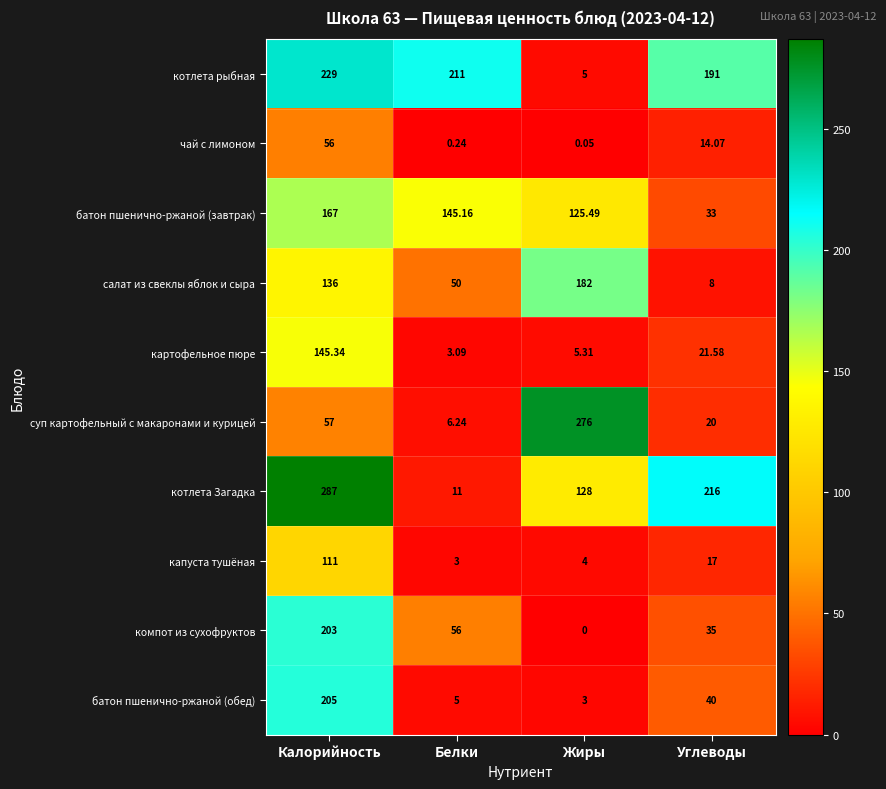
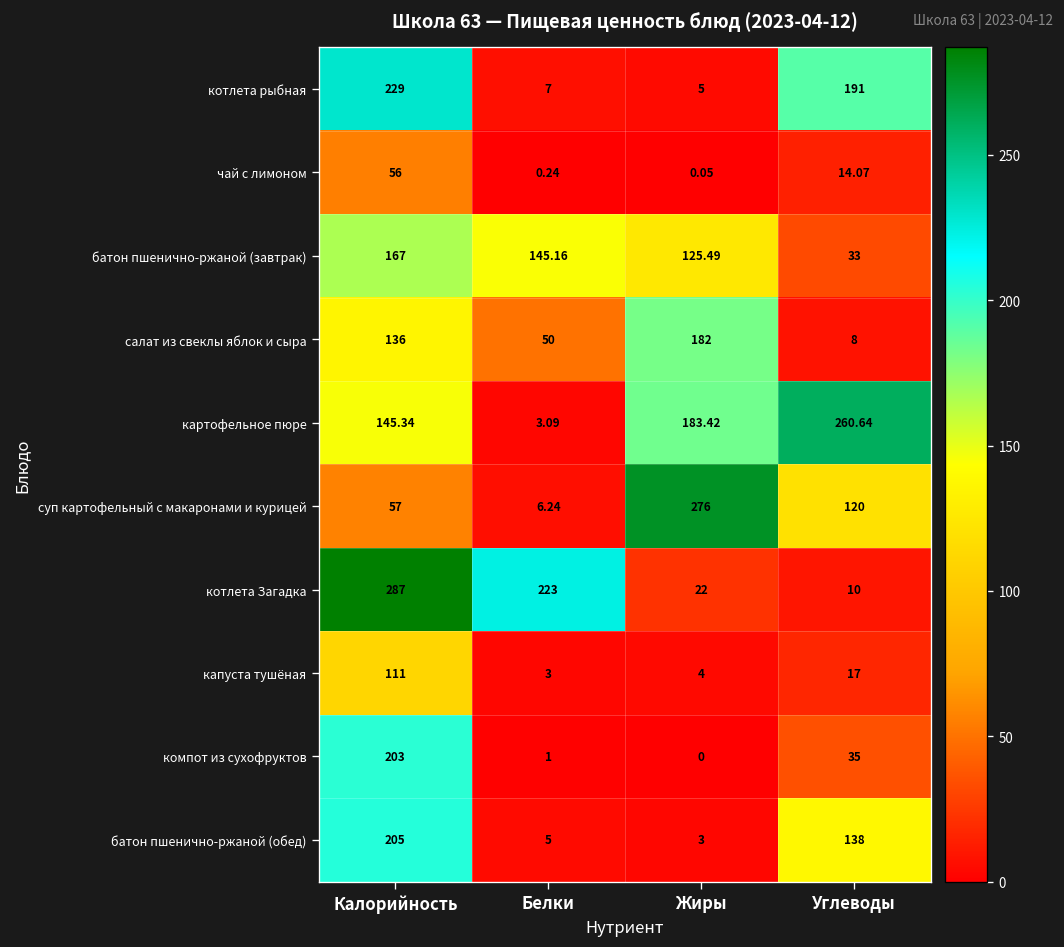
  {
    "котлета рыбная": {
      "Калорийность": 229,
-     "Белки": 211,
+     "Белки": 7,
      "Жиры": 5,
      "Углеводы": 191
    },
    "чай с лимоном": {
      "Калорийность": 56,
      "Белки": 0.24,
      "Жиры": 0.05,
      "Углеводы": 14.07
    },
    "батон пшенично-ржаной (завтрак)": {
      "Калорийность": 167,
      "Белки": 145.16,
      "Жиры": 125.49,
      "Углеводы": 33
    },
    "салат из свеклы яблок и сыра": {
      "Калорийность": 136,
      "Белки": 50,
      "Жиры": 182,
      "Углеводы": 8
    },
    "картофельное пюре": {
      "Калорийность": 145.34,
      "Белки": 3.09,
-     "Жиры": 5.31,
-     "Углеводы": 21.58
+     "Жиры": 183.42,
+     "Углеводы": 260.64
    },
    "суп картофельный с макаронами и курицей": {
      "Калорийность": 57,
      "Белки": 6.24,
      "Жиры": 276,
-     "Углеводы": 20
+     "Углеводы": 120
    },
    "котлета Загадка": {
      "Калорийность": 287,
-     "Белки": 11,
-     "Жиры": 128,
-     "Углеводы": 216
+     "Белки": 223,
+     "Жиры": 22,
+     "Углеводы": 10
    },
    "капуста тушёная": {
      "Калорийность": 111,
      "Белки": 3,
      "Жиры": 4,
      "Углеводы": 17
    },
    "компот из сухофруктов": {
      "Калорийность": 203,
-     "Белки": 56,
+     "Белки": 1,
      "Жиры": 0,
      "Углеводы": 35
    },
    "батон пшенично-ржаной (обед)": {
      "Калорийность": 205,
      "Белки": 5,
      "Жиры": 3,
-     "Углеводы": 40
+     "Углеводы": 138
    }
  }
